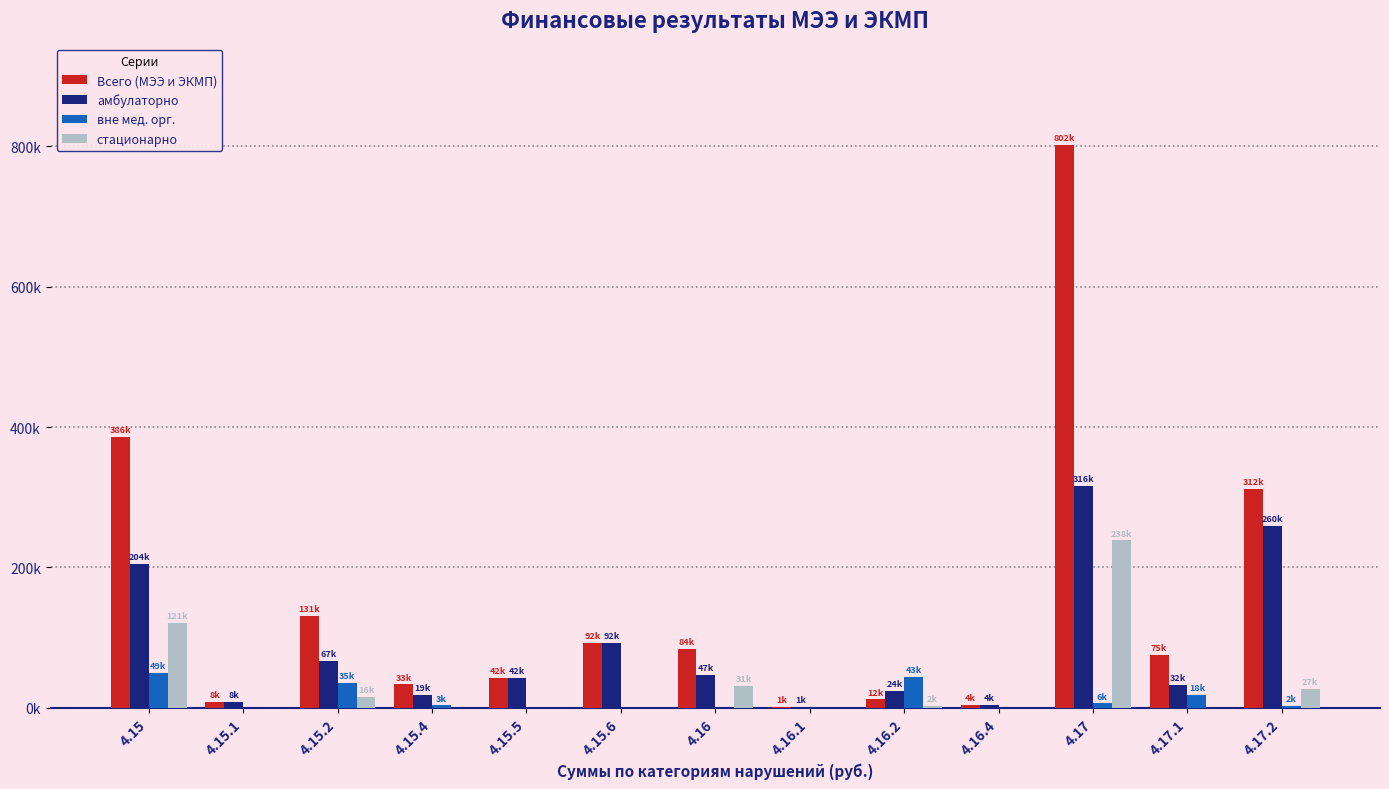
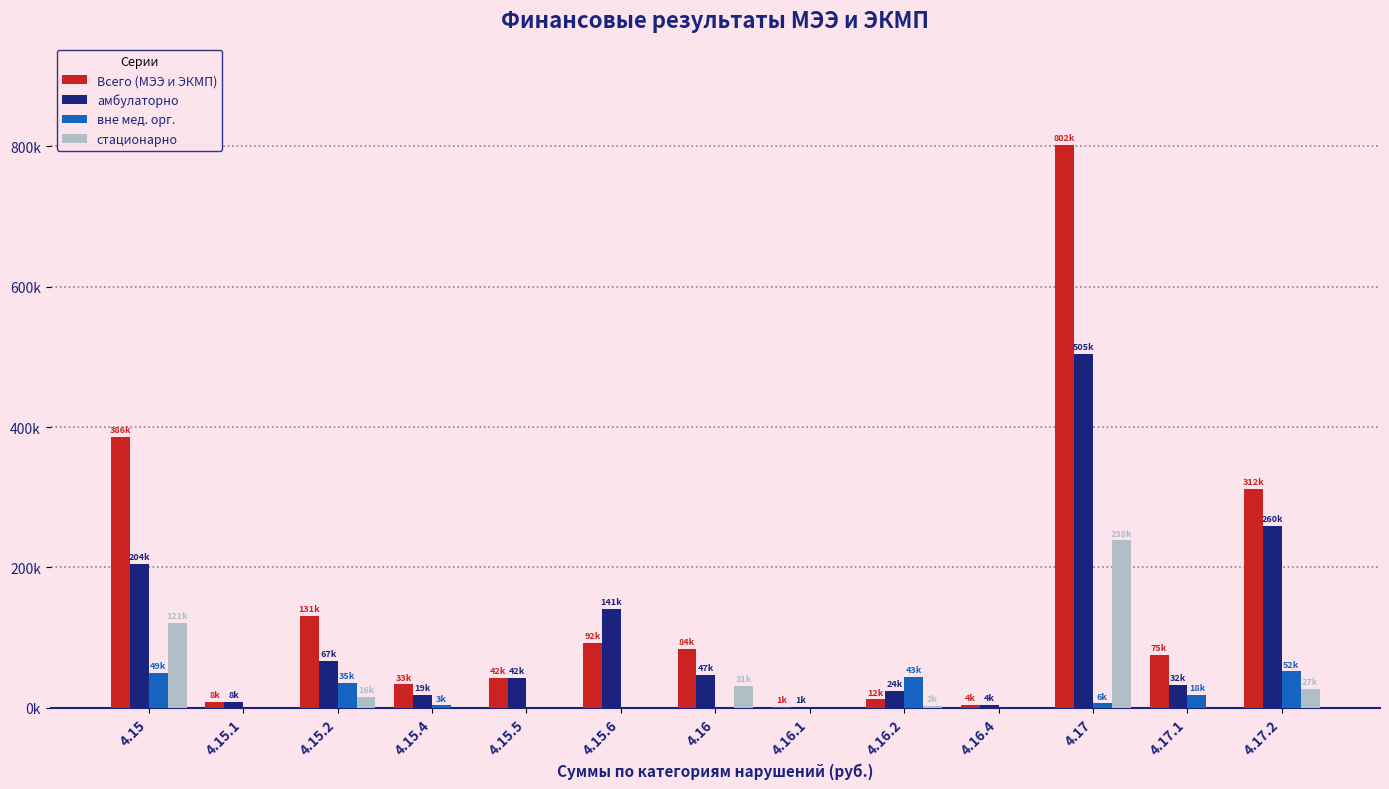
  {
    "Всего (МЭЭ и ЭКМП)": {
      "4.15": "386k",
      "4.15.1": "8k",
      "4.15.2": "131k",
      "4.15.4": "33k",
      "4.15.5": "42k",
      "4.15.6": "92k",
      "4.16": "84k",
      "4.16.1": "1k",
      "4.16.2": "12k",
      "4.16.4": "4k",
      "4.17": "802k",
      "4.17.1": "75k",
      "4.17.2": "312k"
    },
    "амбулаторно": {
      "4.15": "204k",
      "4.15.1": "8k",
      "4.15.2": "67k",
      "4.15.4": "19k",
      "4.15.5": "42k",
-     "4.15.6": "92k",
+     "4.15.6": "141k",
      "4.16": "47k",
      "4.16.1": "1k",
      "4.16.2": "24k",
      "4.16.4": "4k",
-     "4.17": "316k",
+     "4.17": "505k",
      "4.17.1": "32k",
      "4.17.2": "260k"
    },
    "вне мед. орг.": {
      "4.15": "49k",
      "4.15.2": "35k",
      "4.15.4": "3k",
      "4.16.2": "43k",
      "4.17": "6k",
      "4.17.1": "18k",
-     "4.17.2": "2k"
+     "4.17.2": "52k"
    },
    "стационарно": {
      "4.15": "121k",
      "4.15.2": "16k",
      "4.16": "31k",
      "4.16.2": "2k",
      "4.17": "238k",
      "4.17.2": "27k"
    }
  }
